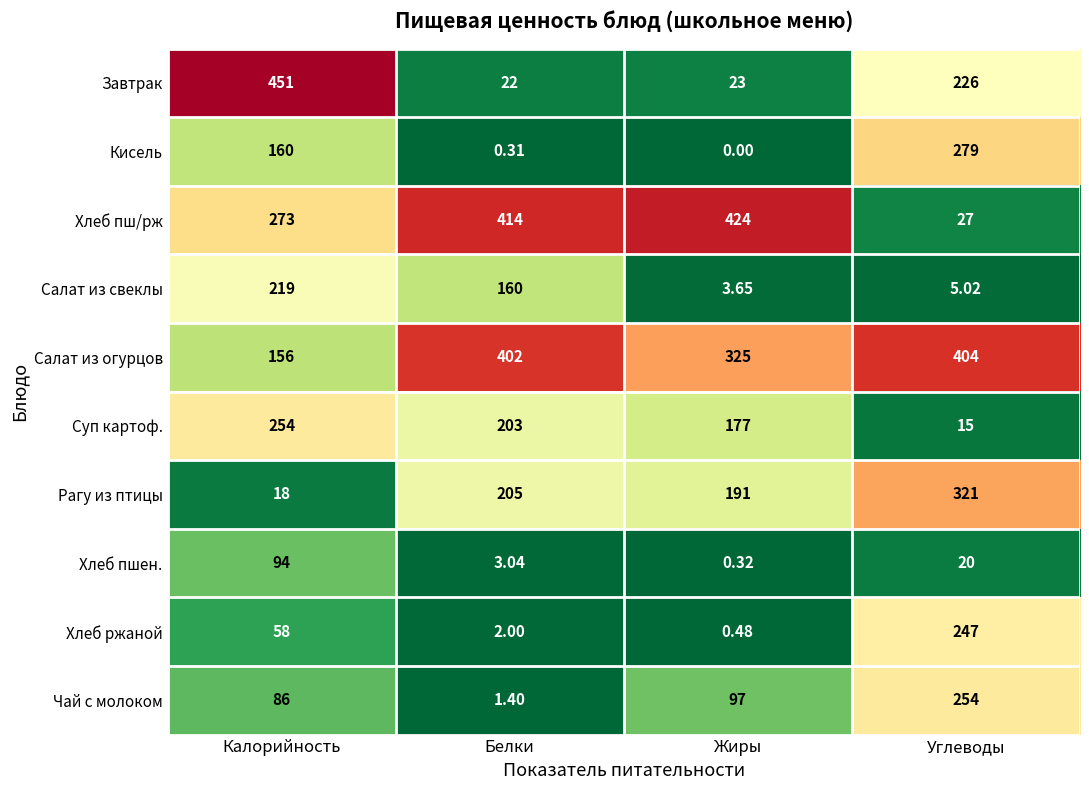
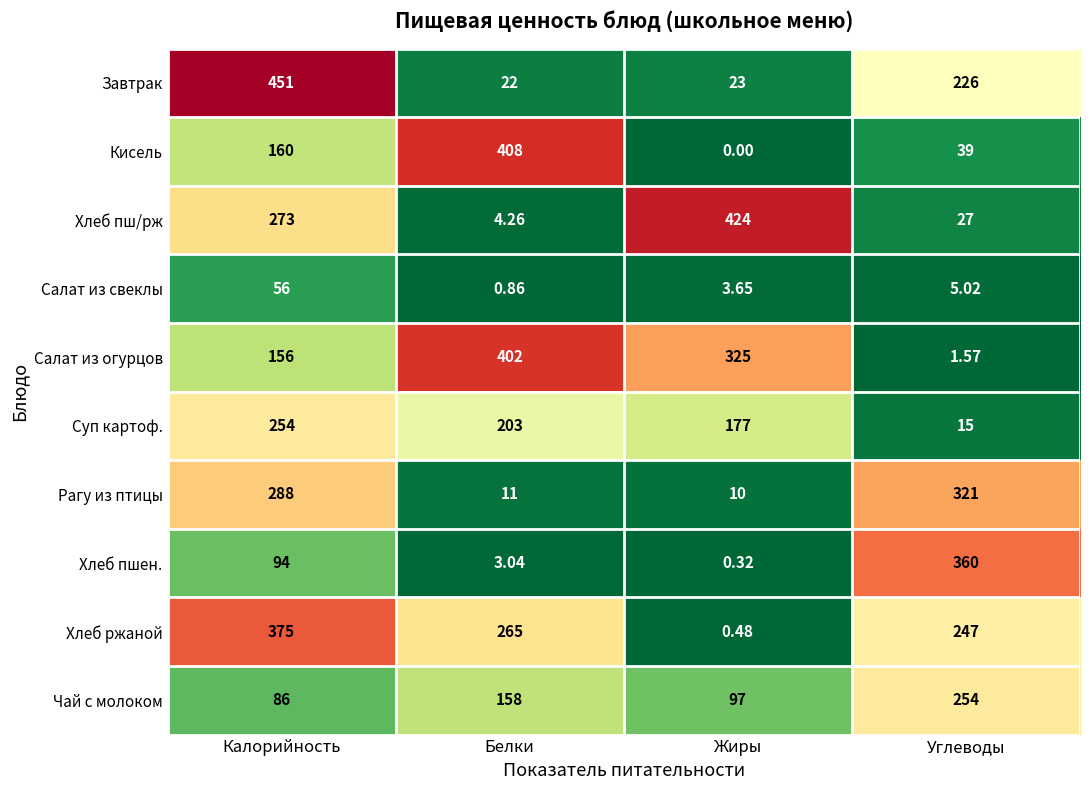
  {
    "Завтрак": {
      "Калорийность": 451,
      "Белки": 22,
      "Жиры": 23,
      "Углеводы": 226
    },
    "Кисель": {
      "Калорийность": 160,
-     "Белки": 0.31,
+     "Белки": 408,
      "Жиры": 0.00,
-     "Углеводы": 279
+     "Углеводы": 39
    },
    "Хлеб пш/рж": {
      "Калорийность": 273,
-     "Белки": 414,
+     "Белки": 4.26,
      "Жиры": 424,
      "Углеводы": 27
    },
    "Салат из свеклы": {
-     "Калорийность": 219,
-     "Белки": 160,
+     "Калорийность": 56,
+     "Белки": 0.86,
      "Жиры": 3.65,
      "Углеводы": 5.02
    },
    "Салат из огурцов": {
      "Калорийность": 156,
      "Белки": 402,
      "Жиры": 325,
-     "Углеводы": 404
+     "Углеводы": 1.57
    },
    "Суп картоф.": {
      "Калорийность": 254,
      "Белки": 203,
      "Жиры": 177,
      "Углеводы": 15
    },
    "Рагу из птицы": {
-     "Калорийность": 18,
-     "Белки": 205,
-     "Жиры": 191,
+     "Калорийность": 288,
+     "Белки": 11,
+     "Жиры": 10,
      "Углеводы": 321
    },
    "Хлеб пшен.": {
      "Калорийность": 94,
      "Белки": 3.04,
      "Жиры": 0.32,
-     "Углеводы": 20
+     "Углеводы": 360
    },
    "Хлеб ржаной": {
-     "Калорийность": 58,
-     "Белки": 2.00,
+     "Калорийность": 375,
+     "Белки": 265,
      "Жиры": 0.48,
      "Углеводы": 247
    },
    "Чай с молоком": {
      "Калорийность": 86,
-     "Белки": 1.40,
+     "Белки": 158,
      "Жиры": 97,
      "Углеводы": 254
    }
  }
